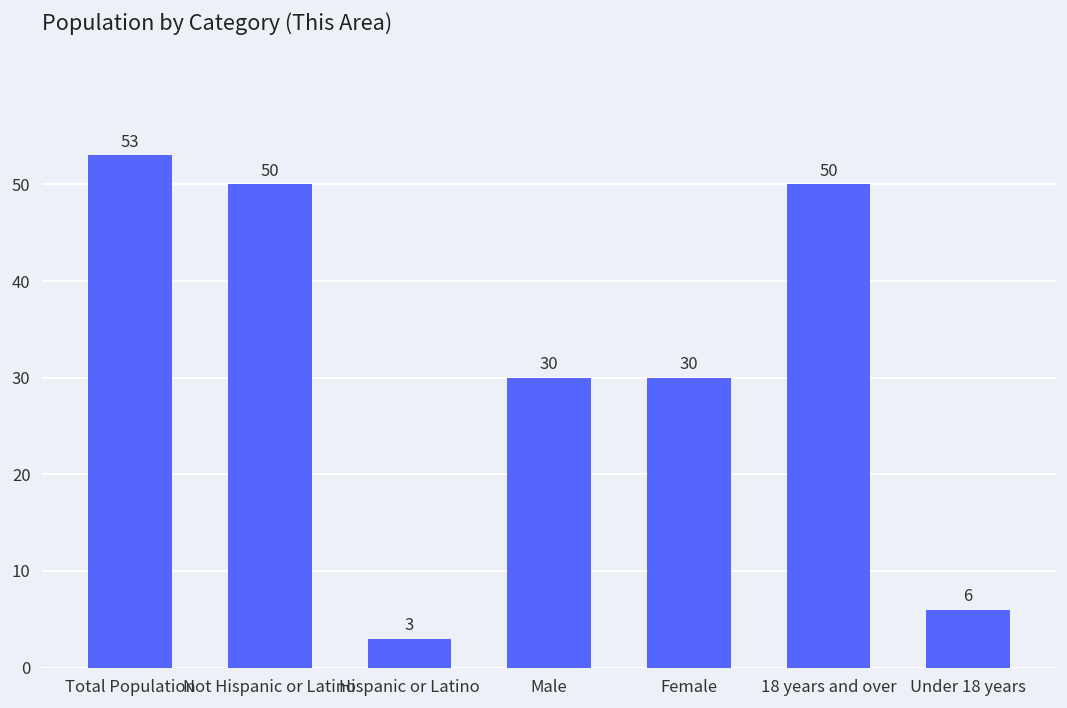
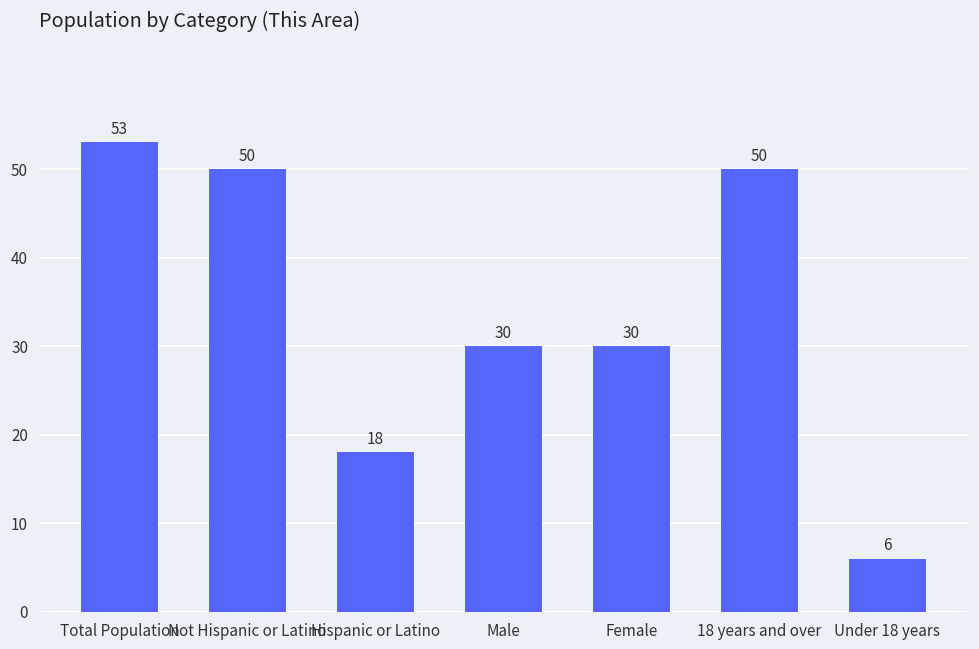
  {
    "Total Population": 53,
    "Not Hispanic or Latino": 50,
-   "Hispanic or Latino": 3,
+   "Hispanic or Latino": 18,
    "Male": 30,
    "Female": 30,
    "18 years and over": 50,
    "Under 18 years": 6
  }
